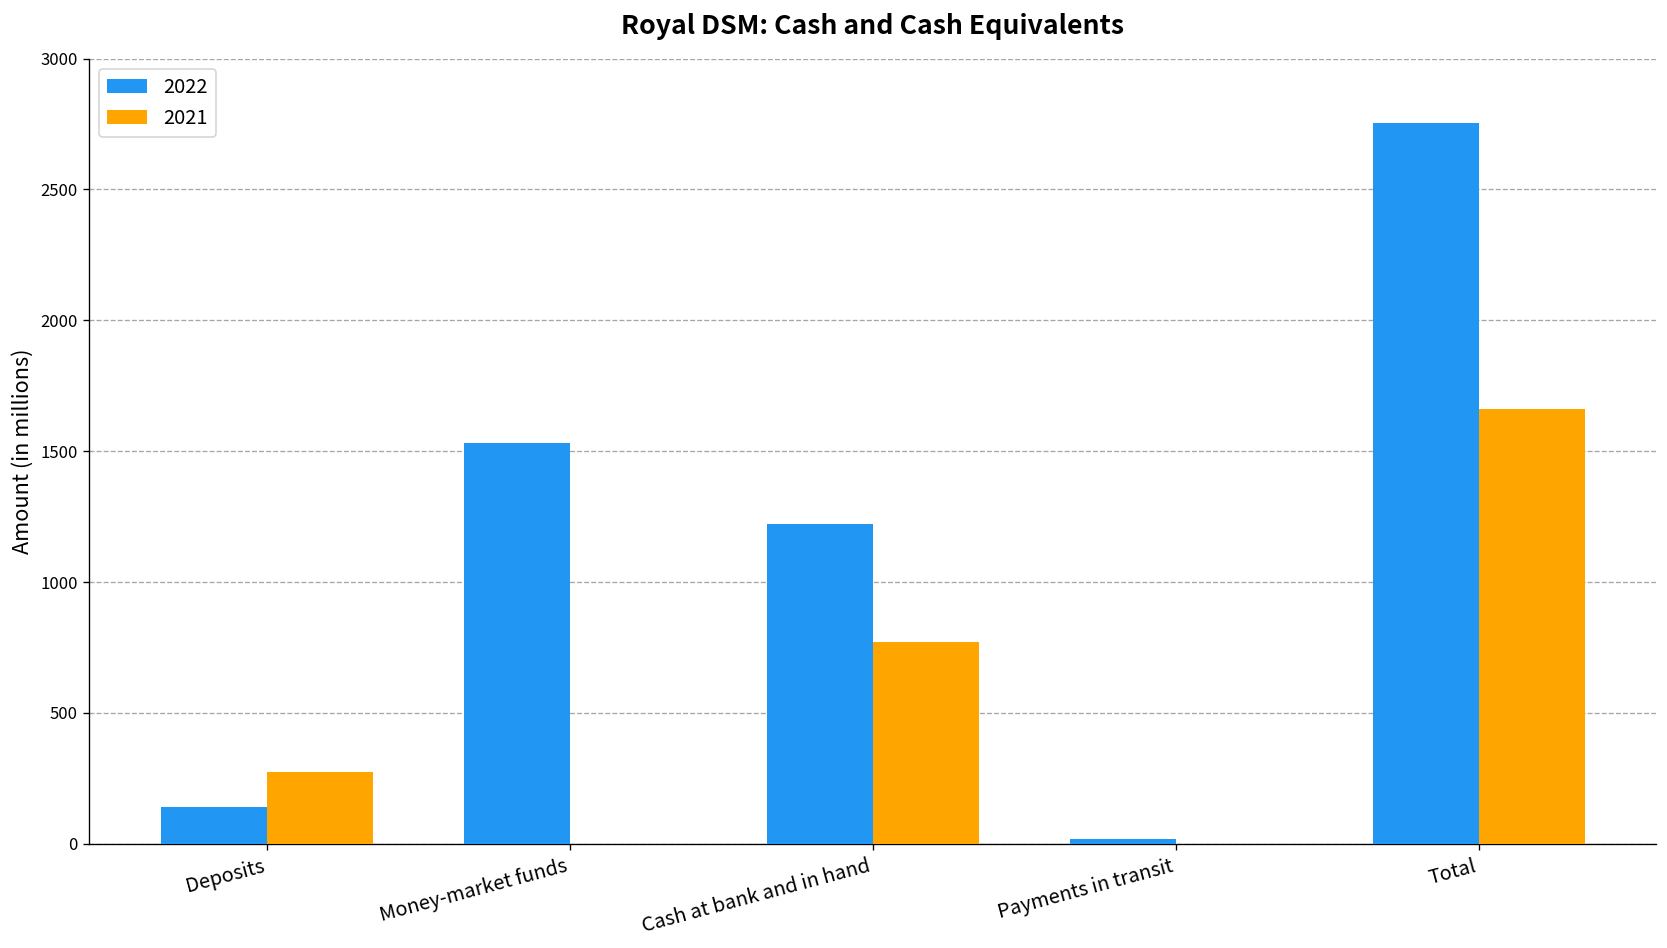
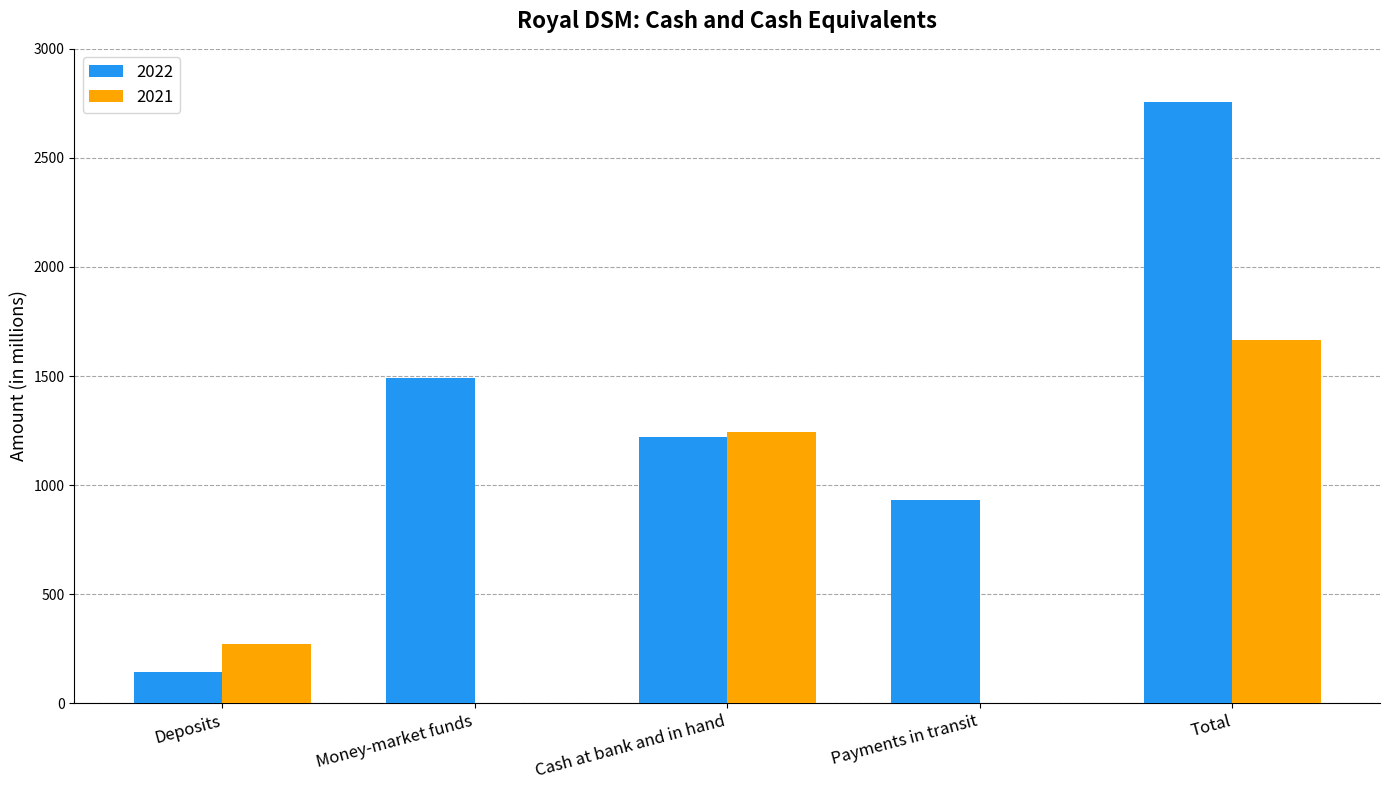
  {
    "2022": {
      "Deposits": 140,
-     "Money-market funds": 1530,
+     "Money-market funds": 1490,
      "Cash at bank and in hand": 1220,
-     "Payments in transit": 20,
+     "Payments in transit": 930,
      "Total": 2760
    },
    "2021": {
      "Deposits": 270,
      "Money-market funds": 0,
-     "Cash at bank and in hand": 770,
+     "Cash at bank and in hand": 1240,
      "Payments in transit": 0,
      "Total": 1660
    }
  }
